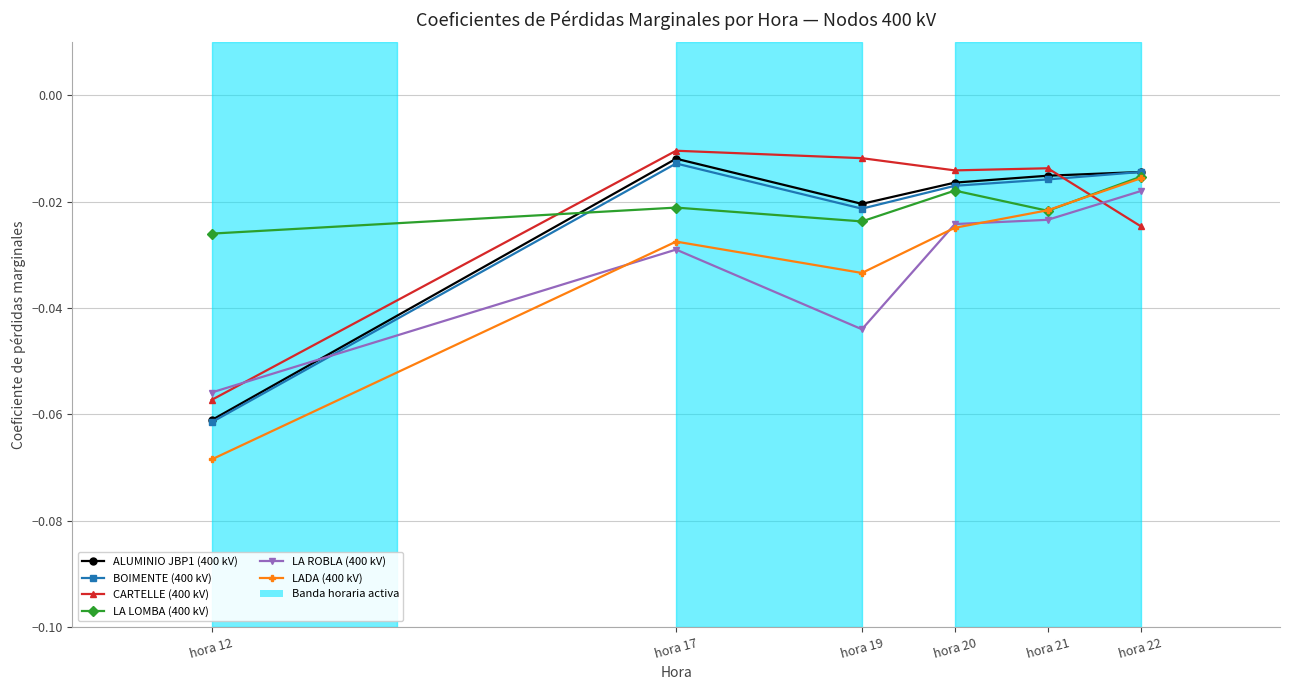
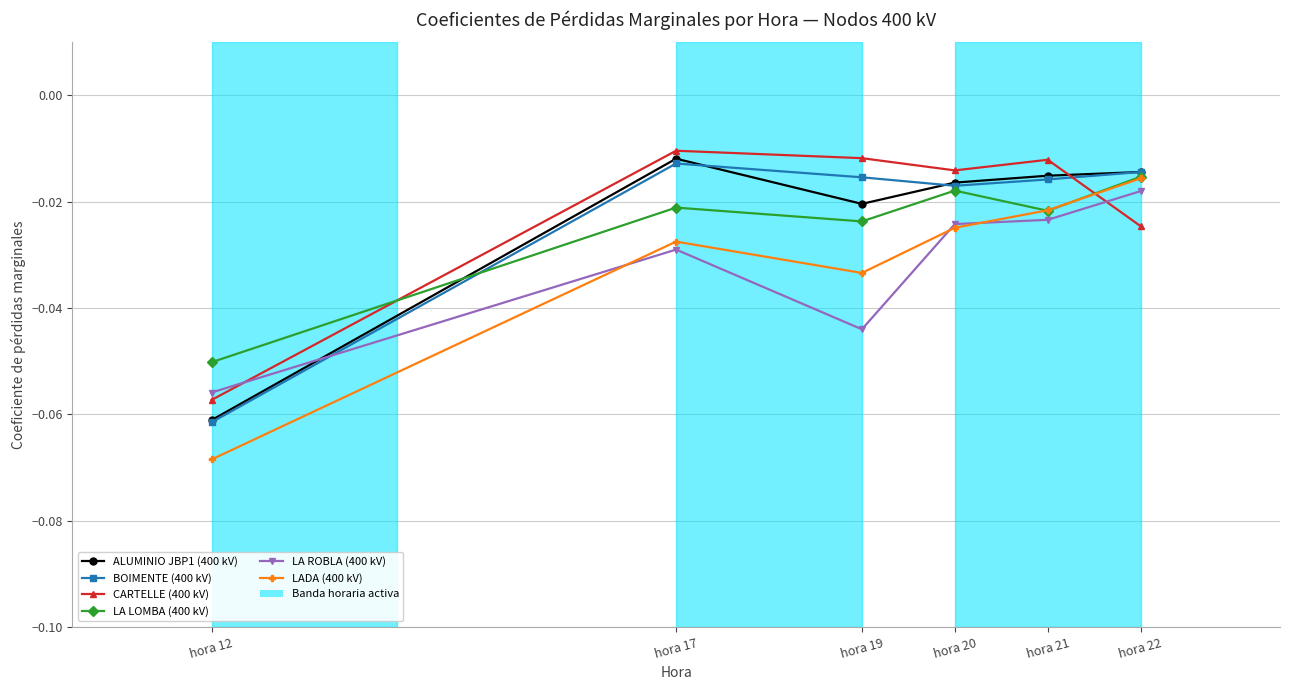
  {
    "ALUMINIO JBP1 (400 kV)": {
      "hora 17": -0.012,
      "hora 19": -0.020,
      "hora 20": -0.016,
      "hora 21": -0.015
    },
    "BOIMENTE (400 kV)": {
      "hora 17": -0.013,
-     "hora 19": -0.021,
+     "hora 19": -0.015,
      "hora 20": -0.017,
      "hora 21": -0.016
    },
    "CARTELLE (400 kV)": {
      "hora 12": -0.057,
      "hora 17": -0.010,
      "hora 19": -0.012,
      "hora 20": -0.014,
-     "hora 21": -0.014,
+     "hora 21": -0.012,
      "hora 22": -0.025
    },
    "LA LOMBA (400 kV)": {
-     "hora 12": -0.026,
+     "hora 12": -0.050,
      "hora 17": -0.021,
      "hora 19": -0.024,
      "hora 20": -0.018
    },
    "LA ROBLA (400 kV)": {
      "hora 12": -0.056,
      "hora 17": -0.029,
      "hora 19": -0.044,
      "hora 20": -0.024,
      "hora 21": -0.023,
      "hora 22": -0.018
    },
    "LADA (400 kV)": {
      "hora 12": -0.069,
      "hora 17": -0.028,
      "hora 19": -0.033,
      "hora 20": -0.025
    }
  }
